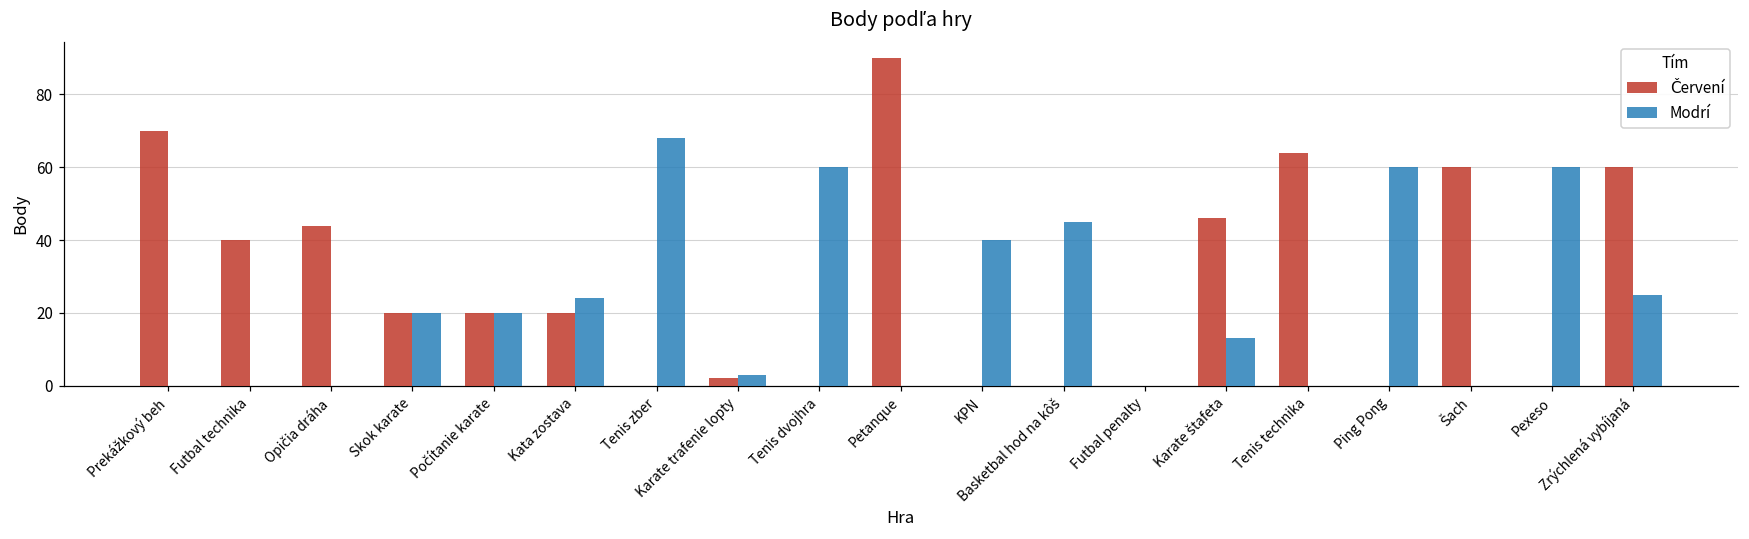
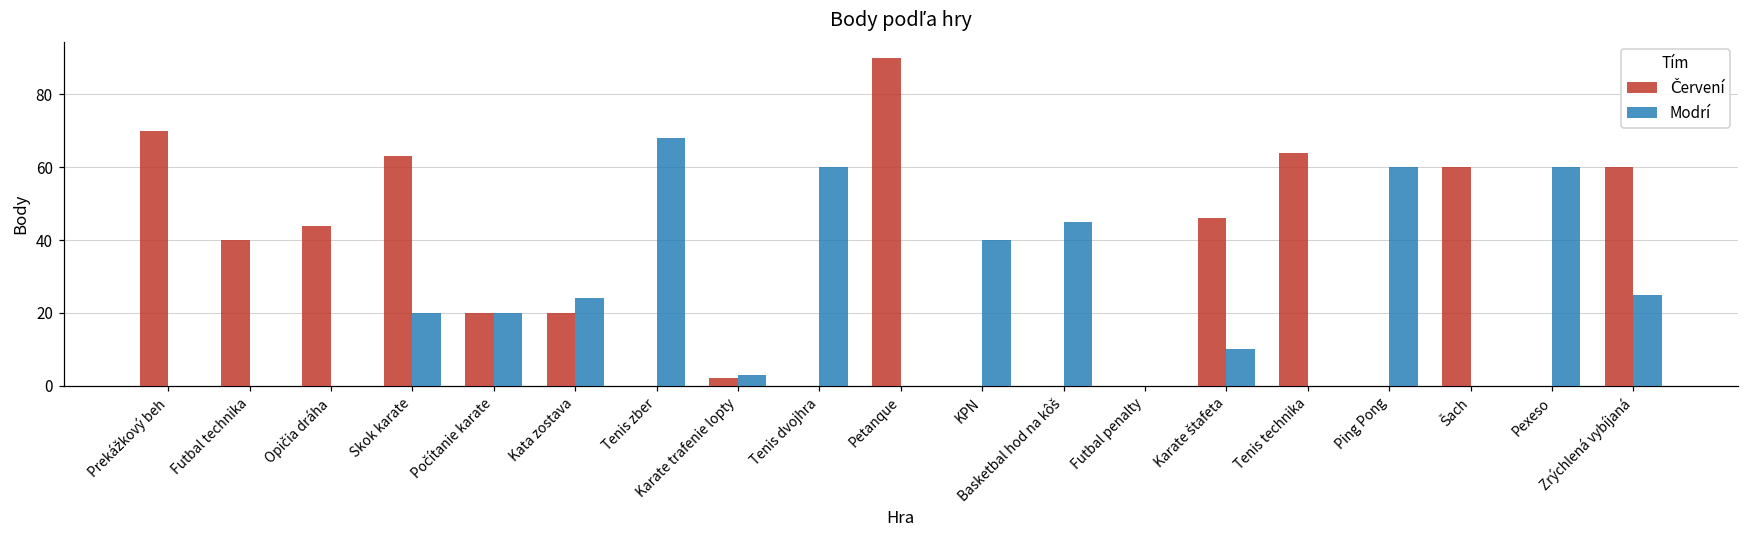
  {
    "Červení": {
      "Prekážkový beh": 70,
      "Futbal technika": 40,
      "Opičia dráha": 44,
-     "Skok karate": 20,
+     "Skok karate": 63,
      "Počítanie karate": 20,
      "Kata zostava": 20,
      "Tenis zber": 0,
      "Karate trafenie lopty": 2,
      "Tenis dvojhra": 0,
      "Petanque": 90,
      "KPN": 0,
      "Basketbal hod na kôš": 0,
      "Futbal penalty": 0,
      "Karate štafeta": 46,
      "Tenis technika": 64,
      "Ping Pong": 0,
      "Šach": 60,
      "Pexeso": 0,
      "Zrýchlená vybíjaná": 60
    },
    "Modrí": {
      "Prekážkový beh": 0,
      "Futbal technika": 0,
      "Opičia dráha": 0,
      "Skok karate": 20,
      "Počítanie karate": 20,
      "Kata zostava": 24,
      "Tenis zber": 68,
      "Karate trafenie lopty": 3,
      "Tenis dvojhra": 60,
      "Petanque": 0,
      "KPN": 40,
      "Basketbal hod na kôš": 45,
      "Futbal penalty": 0,
-     "Karate štafeta": 13,
+     "Karate štafeta": 10,
      "Tenis technika": 0,
      "Ping Pong": 60,
      "Šach": 0,
      "Pexeso": 60,
      "Zrýchlená vybíjaná": 25
    }
  }
